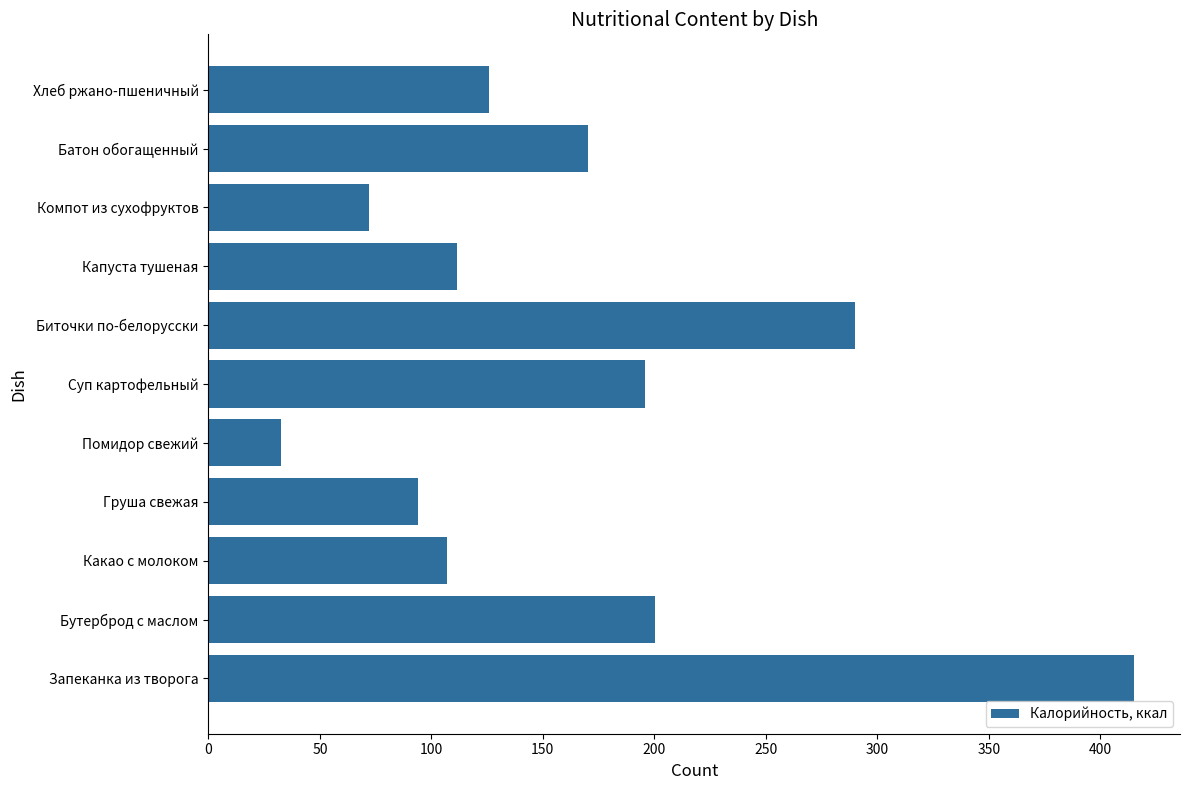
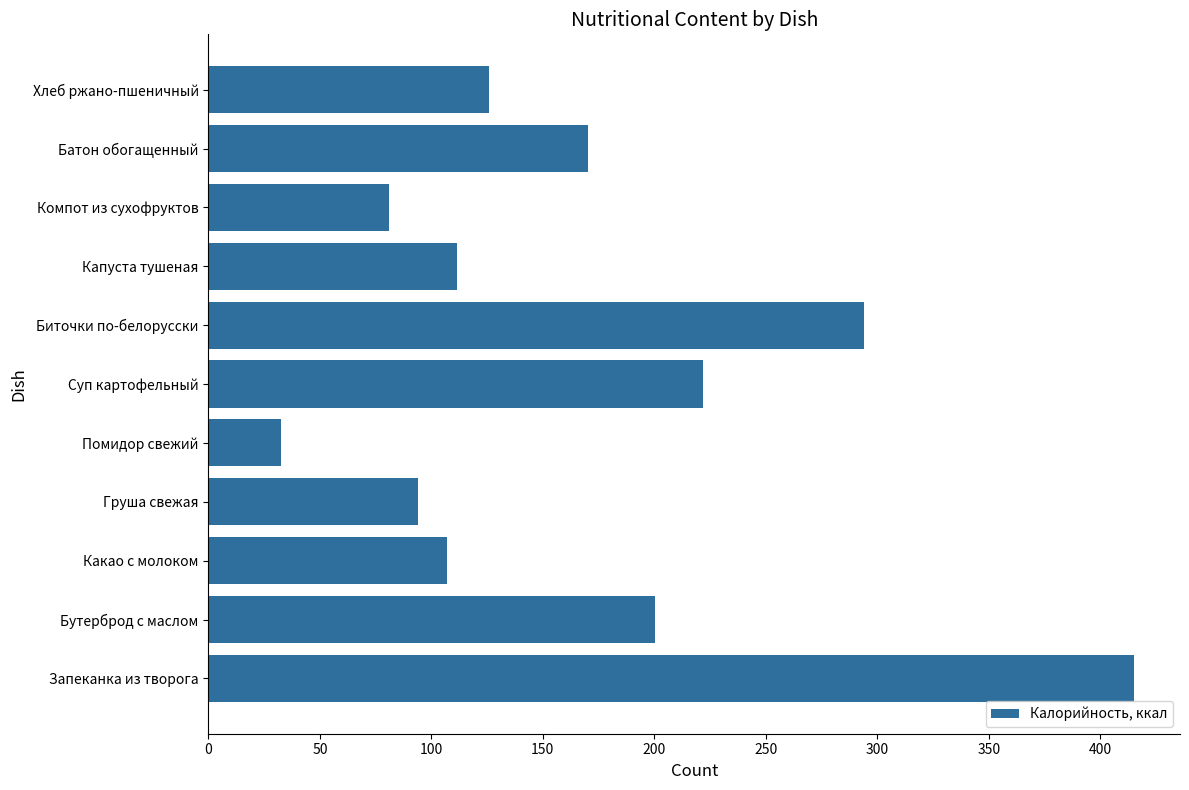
  {
    "Хлеб ржано-пшеничный": 126,
    "Батон обогащенный": 170,
-   "Компот из сухофруктов": 72,
+   "Компот из сухофруктов": 81,
    "Капуста тушеная": 112,
-   "Биточки по-белорусски": 290,
-   "Суп картофельный": 196,
+   "Биточки по-белорусски": 294,
+   "Суп картофельный": 222,
    "Помидор свежий": 32,
    "Груша свежая": 94,
    "Какао с молоком": 107,
    "Бутерброд с маслом": 201,
    "Запеканка из творога": 415
  }
